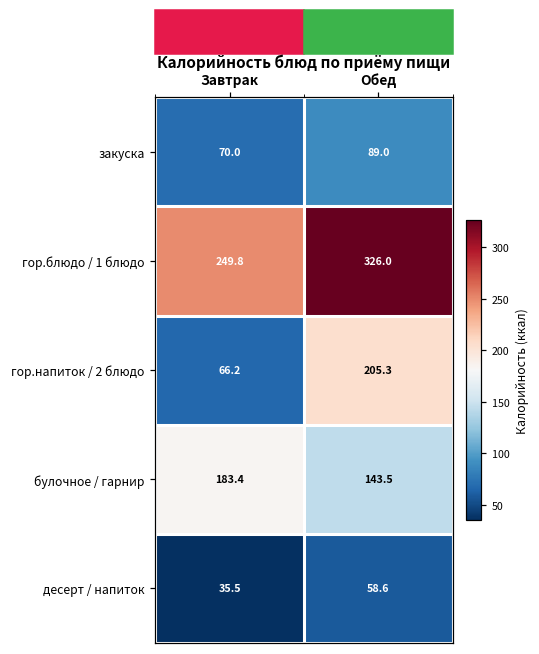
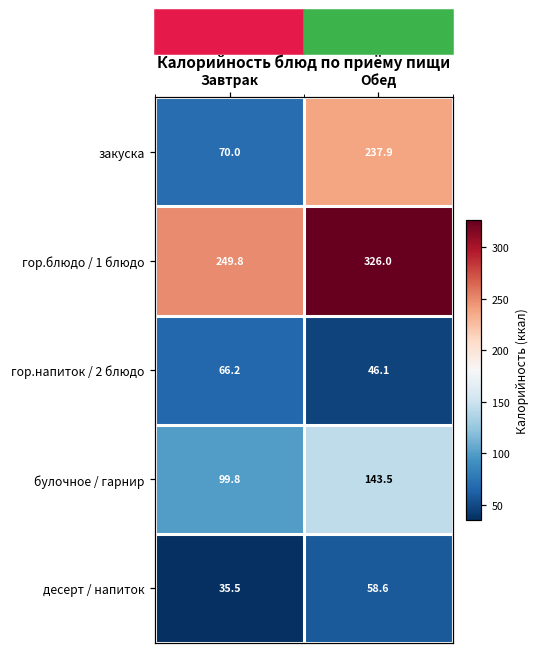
  {
    "закуска": {
      "Завтрак": 70.0,
-     "Обед": 89.0
+     "Обед": 237.9
    },
    "гор.блюдо / 1 блюдо": {
      "Завтрак": 249.8,
      "Обед": 326.0
    },
    "гор.напиток / 2 блюдо": {
      "Завтрак": 66.2,
-     "Обед": 205.3
+     "Обед": 46.1
    },
    "булочное / гарнир": {
-     "Завтрак": 183.4,
+     "Завтрак": 99.8,
      "Обед": 143.5
    },
    "десерт / напиток": {
      "Завтрак": 35.5,
      "Обед": 58.6
    }
  }
